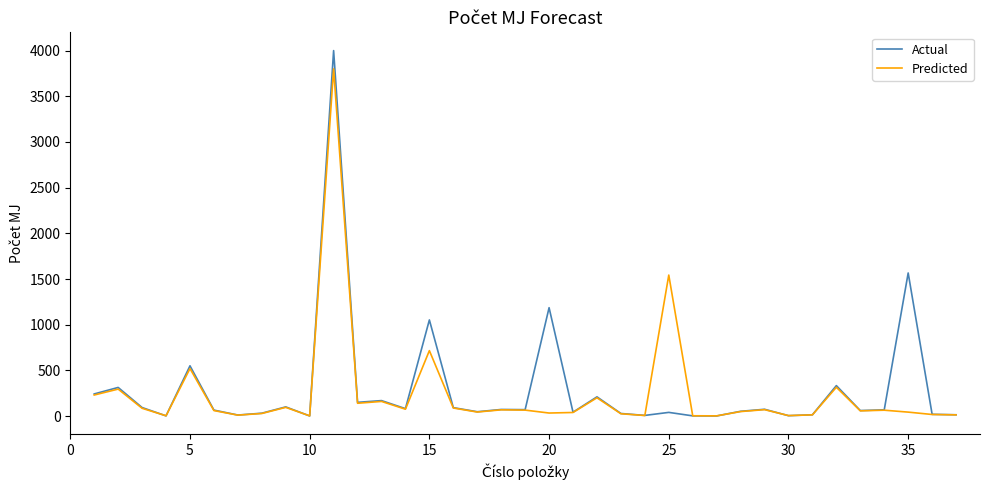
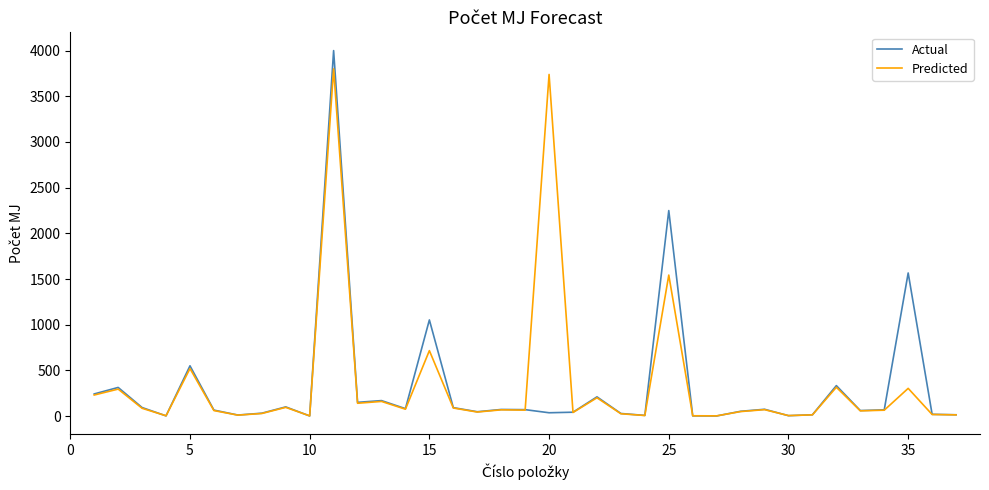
  {
    "Actual": {
      "5": 600,
      "15": 1100,
-     "20": 1200,
-     "25": 0,
+     "20": 0,
+     "25": 2200,
      "35": 1600
    },
    "Predicted": {
      "5": 500,
      "15": 700,
-     "20": 0,
+     "20": 3700,
      "25": 1500,
-     "35": 0
+     "35": 300
    }
  }
